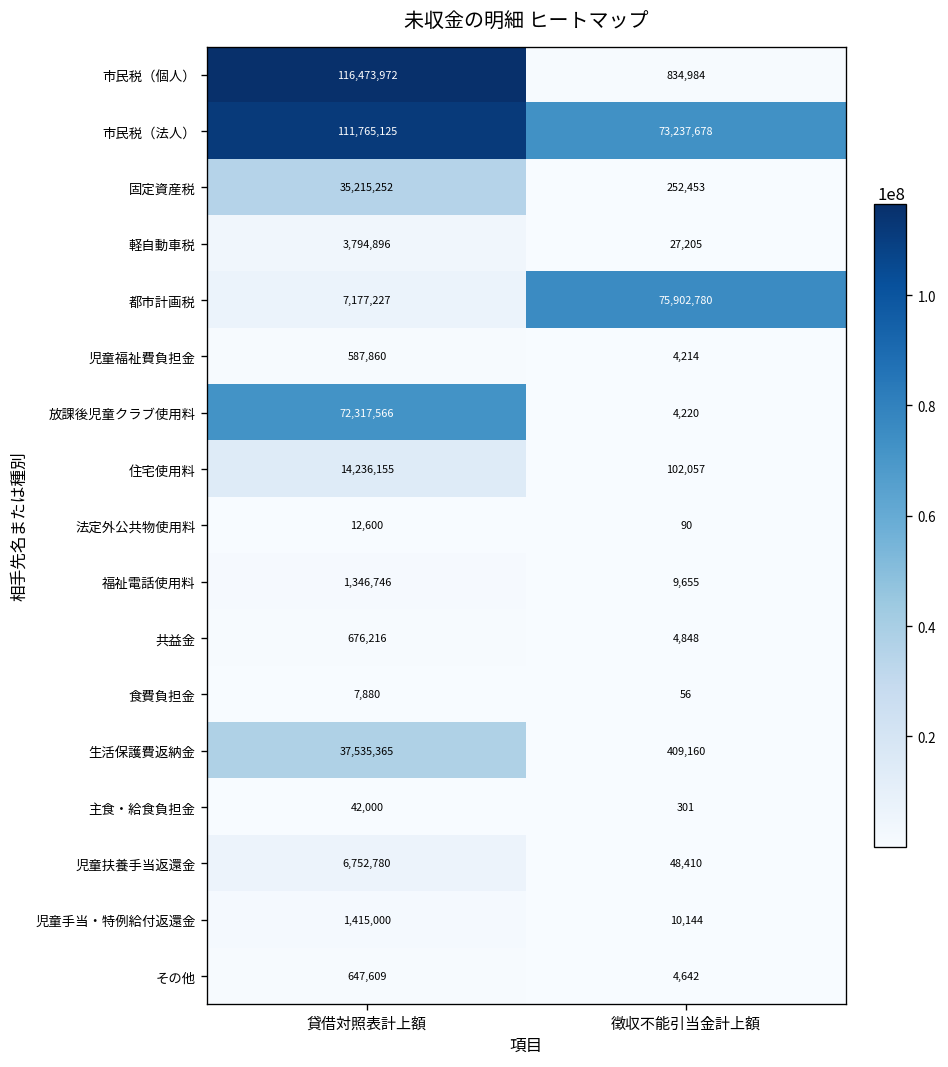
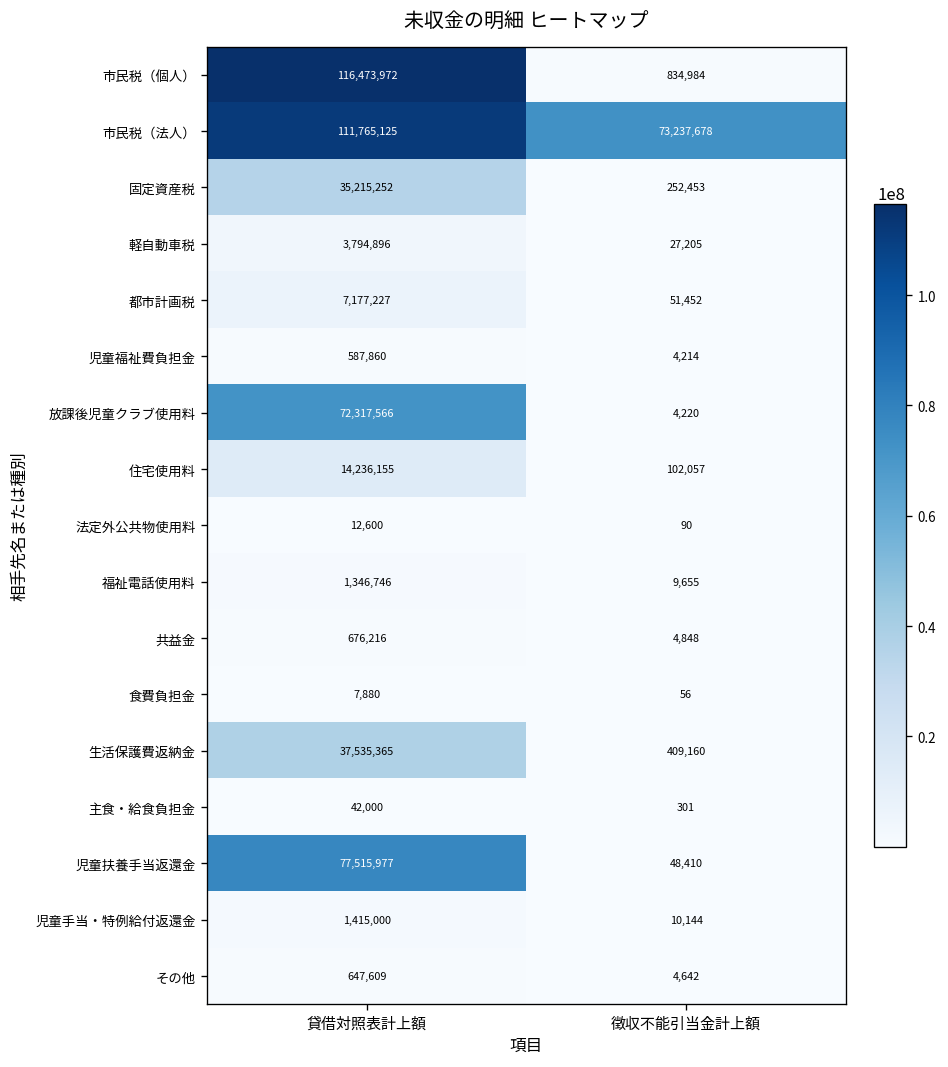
  {
    "市民税（個人）": {
      "貸借対照表計上額": "116,473,972",
      "徴収不能引当金計上額": "834,984"
    },
    "市民税（法人）": {
      "貸借対照表計上額": "111,765,125",
      "徴収不能引当金計上額": "73,237,678"
    },
    "固定資産税": {
      "貸借対照表計上額": "35,215,252",
      "徴収不能引当金計上額": "252,453"
    },
    "軽自動車税": {
      "貸借対照表計上額": "3,794,896",
      "徴収不能引当金計上額": "27,205"
    },
    "都市計画税": {
      "貸借対照表計上額": "7,177,227",
-     "徴収不能引当金計上額": "75,902,780"
+     "徴収不能引当金計上額": "51,452"
    },
    "児童福祉費負担金": {
      "貸借対照表計上額": "587,860",
      "徴収不能引当金計上額": "4,214"
    },
    "放課後児童クラブ使用料": {
      "貸借対照表計上額": "72,317,566",
      "徴収不能引当金計上額": "4,220"
    },
    "住宅使用料": {
      "貸借対照表計上額": "14,236,155",
      "徴収不能引当金計上額": "102,057"
    },
    "法定外公共物使用料": {
      "貸借対照表計上額": "12,600",
      "徴収不能引当金計上額": "90"
    },
    "福祉電話使用料": {
      "貸借対照表計上額": "1,346,746",
      "徴収不能引当金計上額": "9,655"
    },
    "共益金": {
      "貸借対照表計上額": "676,216",
      "徴収不能引当金計上額": "4,848"
    },
    "食費負担金": {
      "貸借対照表計上額": "7,880",
      "徴収不能引当金計上額": "56"
    },
    "生活保護費返納金": {
      "貸借対照表計上額": "37,535,365",
      "徴収不能引当金計上額": "409,160"
    },
    "主食・給食負担金": {
      "貸借対照表計上額": "42,000",
      "徴収不能引当金計上額": "301"
    },
    "児童扶養手当返還金": {
-     "貸借対照表計上額": "6,752,780",
+     "貸借対照表計上額": "77,515,977",
      "徴収不能引当金計上額": "48,410"
    },
    "児童手当・特例給付返還金": {
      "貸借対照表計上額": "1,415,000",
      "徴収不能引当金計上額": "10,144"
    },
    "その他": {
      "貸借対照表計上額": "647,609",
      "徴収不能引当金計上額": "4,642"
    }
  }
